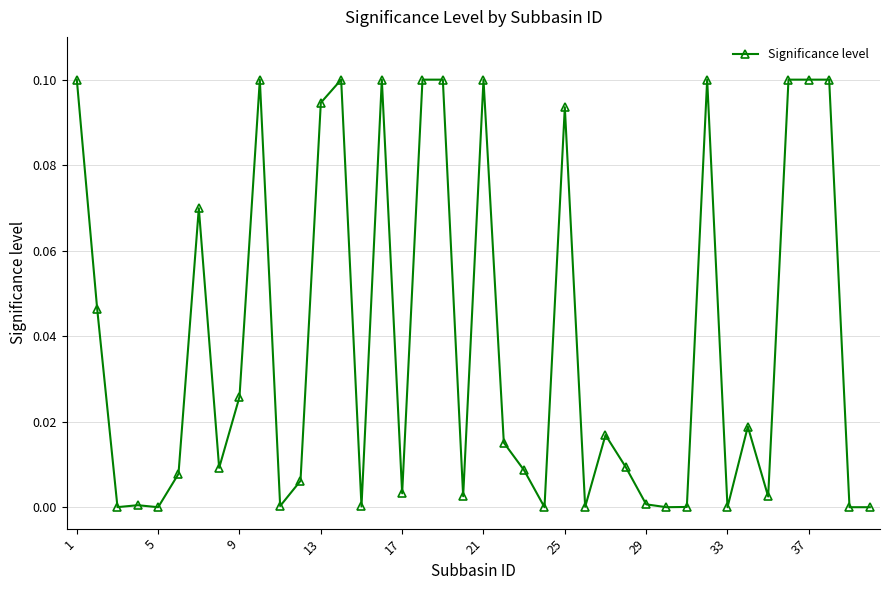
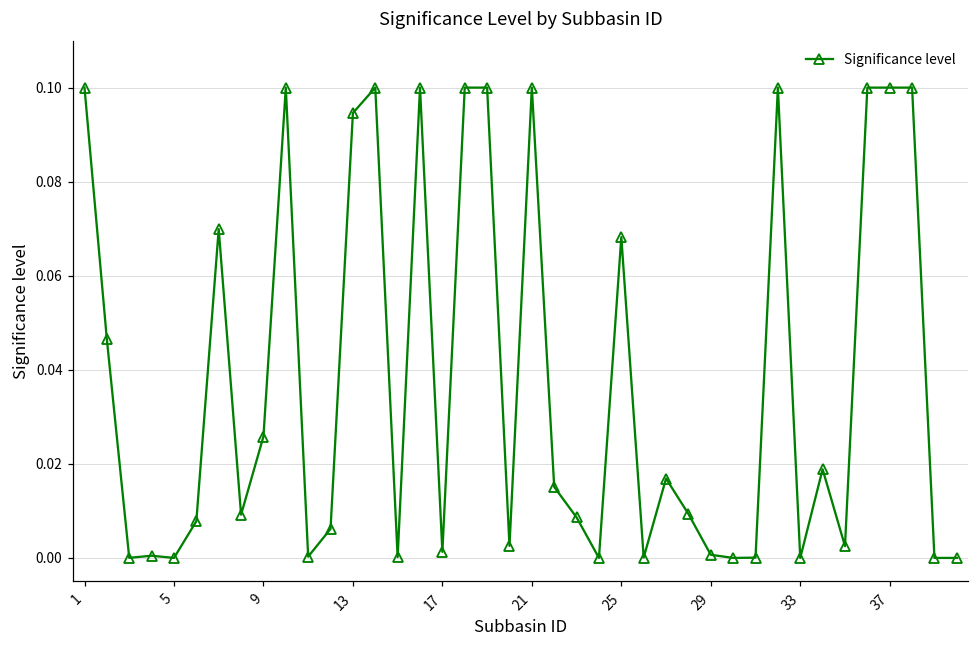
  {
    "1": 0.100,
    "5": 0.000,
    "9": 0.026,
    "13": 0.095,
-   "17": 0.003,
+   "17": 0.001,
    "21": 0.100,
-   "25": 0.094,
+   "25": 0.068,
    "29": 0.001,
    "33": 0.000,
    "37": 0.100
  }
